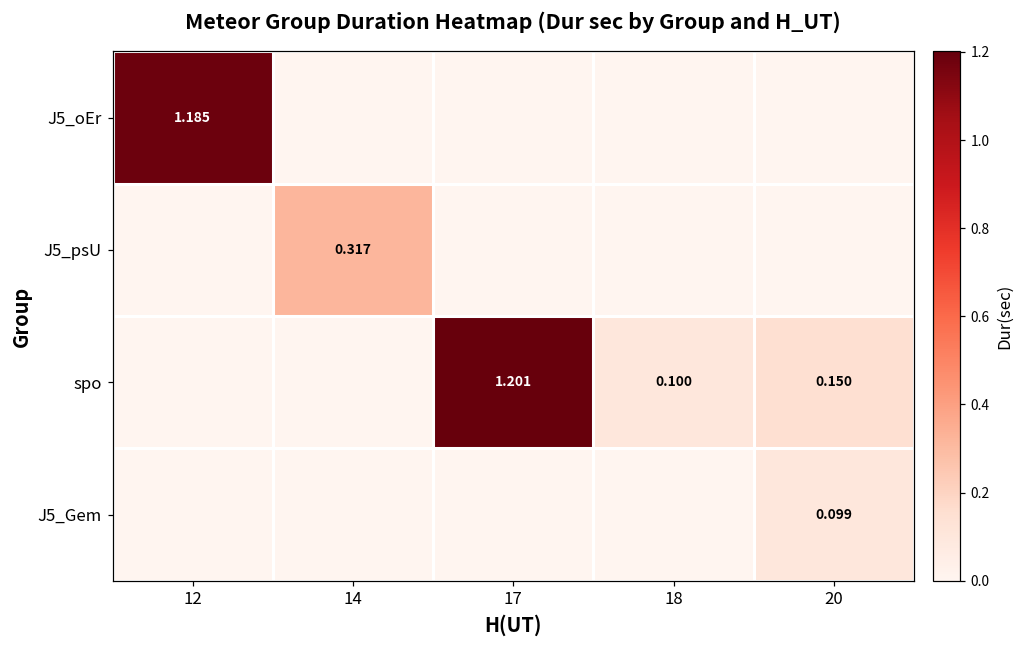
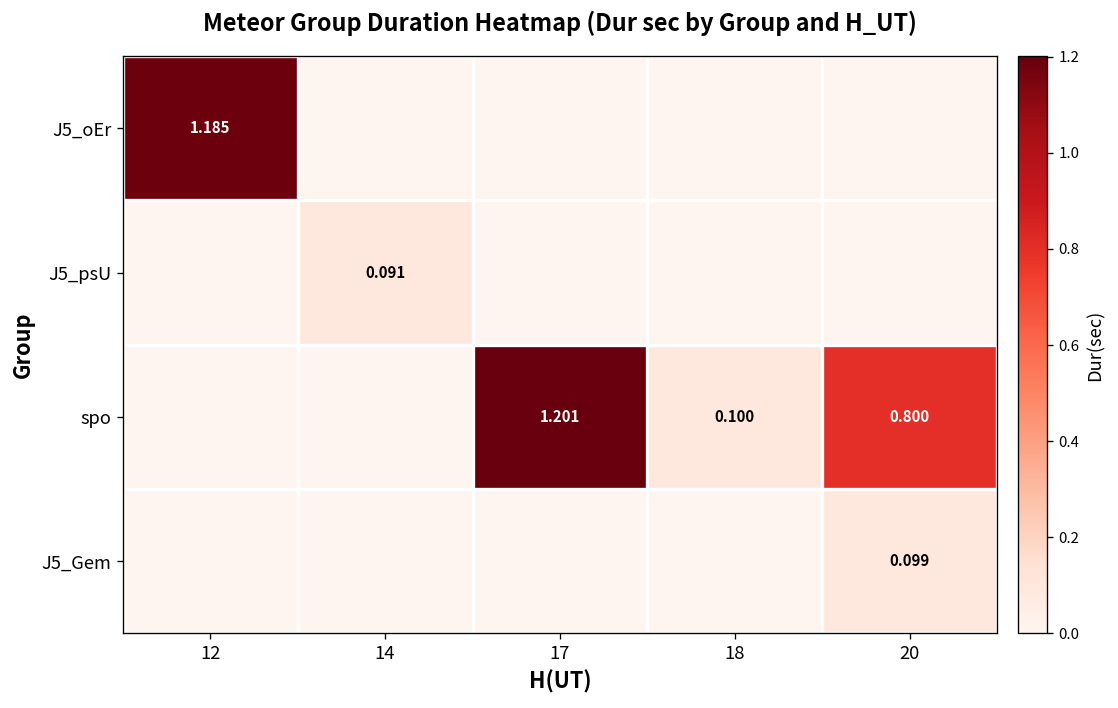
  {
    "J5_oEr": {
      "12": 1.185
    },
    "J5_psU": {
-     "14": 0.317
+     "14": 0.091
    },
    "spo": {
      "17": 1.201,
      "18": 0.100,
-     "20": 0.150
+     "20": 0.800
    },
    "J5_Gem": {
      "20": 0.099
    }
  }
